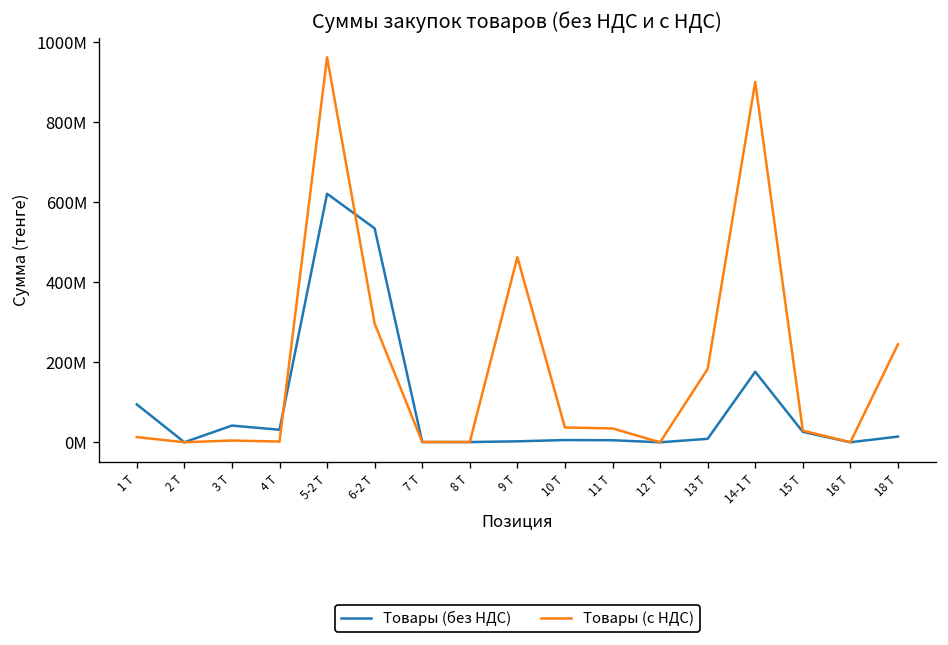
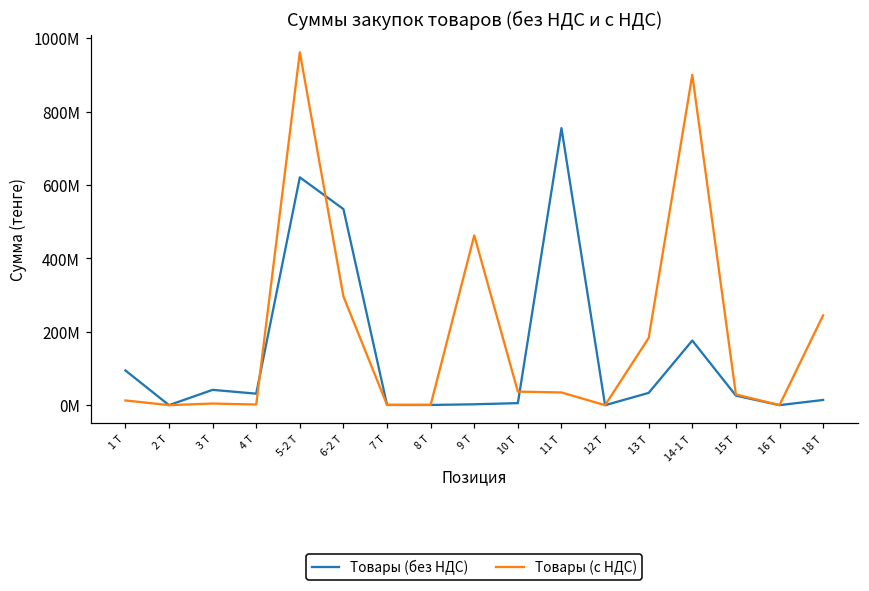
  {
    "Товары (без НДС)": {
      "1 Т": 90000000,
      "3 Т": 40000000,
      "4 Т": 30000000,
      "5-2 Т": 620000000,
      "6-2 Т": 530000000,
      "9 Т": 0,
      "10 Т": 10000000,
-     "11 Т": 10000000,
-     "13 Т": 10000000,
+     "11 Т": 750000000,
+     "13 Т": 30000000,
      "14-1 Т": 180000000,
      "18 Т": 10000000
    },
    "Товары (с НДС)": {
      "1 Т": 10000000,
      "3 Т": 0,
      "4 Т": 0,
      "5-2 Т": 960000000,
      "6-2 Т": 300000000,
      "9 Т": 460000000,
      "10 Т": 40000000,
      "11 Т": 30000000,
      "13 Т": 180000000,
      "14-1 Т": 900000000,
      "18 Т": 240000000
    }
  }
